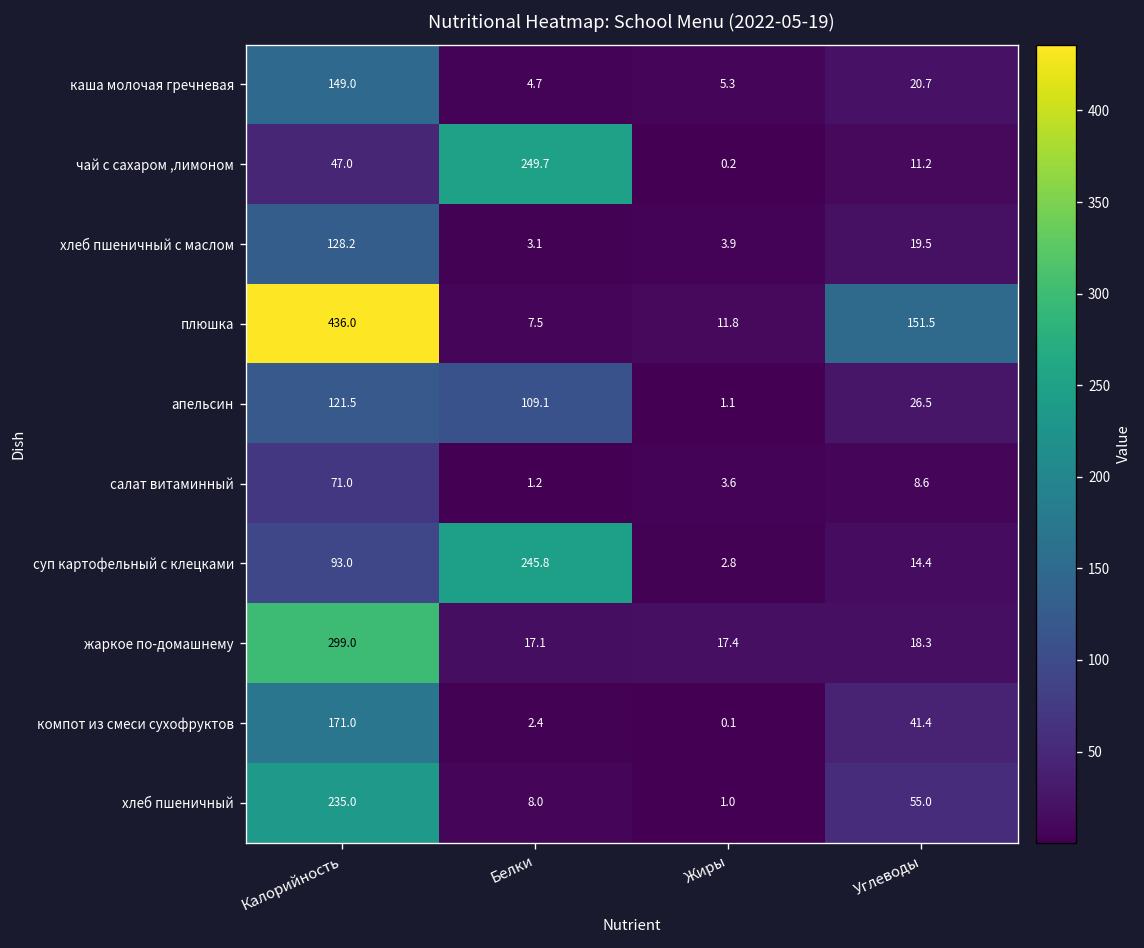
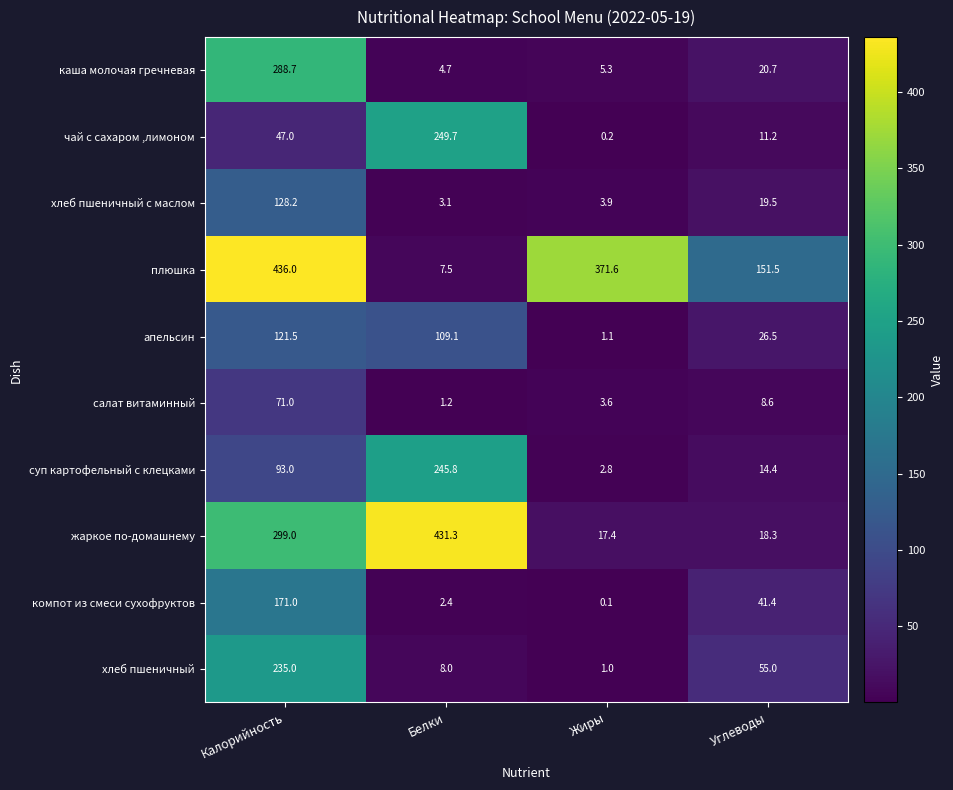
  {
    "каша молочая гречневая": {
-     "Калорийность": 149.0,
+     "Калорийность": 288.7,
      "Белки": 4.7,
      "Жиры": 5.3,
      "Углеводы": 20.7
    },
    "чай с сахаром ,лимоном": {
      "Калорийность": 47.0,
      "Белки": 249.7,
      "Жиры": 0.2,
      "Углеводы": 11.2
    },
    "хлеб пшеничный с маслом": {
      "Калорийность": 128.2,
      "Белки": 3.1,
      "Жиры": 3.9,
      "Углеводы": 19.5
    },
    "плюшка": {
      "Калорийность": 436.0,
      "Белки": 7.5,
-     "Жиры": 11.8,
+     "Жиры": 371.6,
      "Углеводы": 151.5
    },
    "апельсин": {
      "Калорийность": 121.5,
      "Белки": 109.1,
      "Жиры": 1.1,
      "Углеводы": 26.5
    },
    "салат витаминный": {
      "Калорийность": 71.0,
      "Белки": 1.2,
      "Жиры": 3.6,
      "Углеводы": 8.6
    },
    "суп картофельный с клецками": {
      "Калорийность": 93.0,
      "Белки": 245.8,
      "Жиры": 2.8,
      "Углеводы": 14.4
    },
    "жаркое по-домашнему": {
      "Калорийность": 299.0,
-     "Белки": 17.1,
+     "Белки": 431.3,
      "Жиры": 17.4,
      "Углеводы": 18.3
    },
    "компот из смеси сухофруктов": {
      "Калорийность": 171.0,
      "Белки": 2.4,
      "Жиры": 0.1,
      "Углеводы": 41.4
    },
    "хлеб пшеничный": {
      "Калорийность": 235.0,
      "Белки": 8.0,
      "Жиры": 1.0,
      "Углеводы": 55.0
    }
  }
